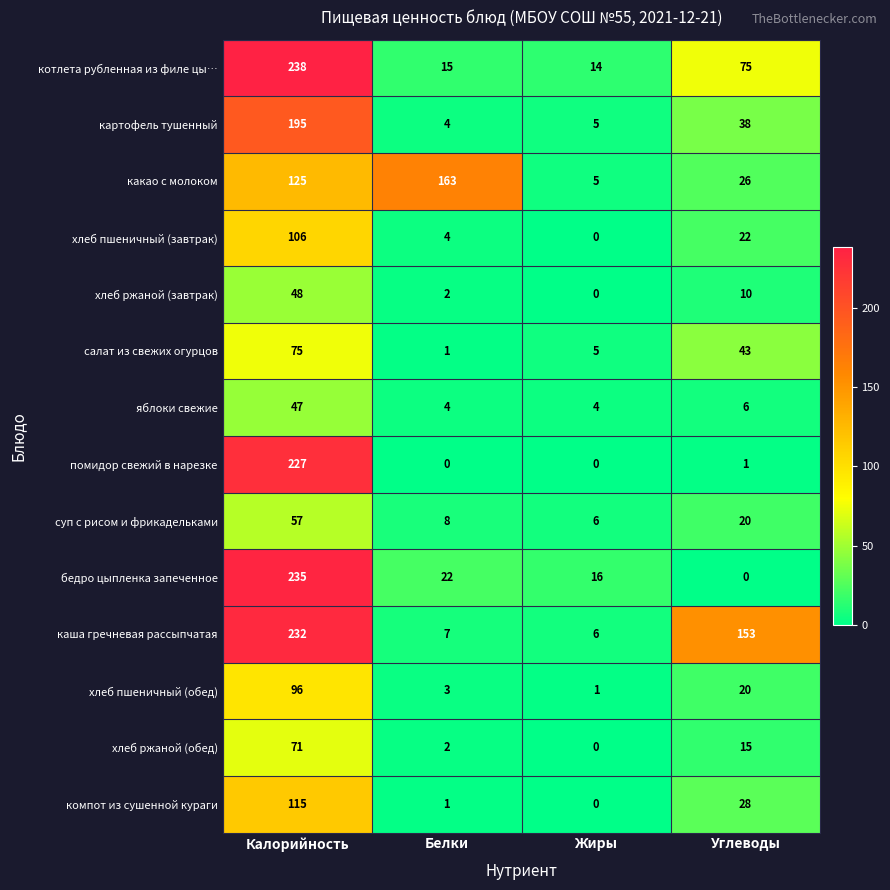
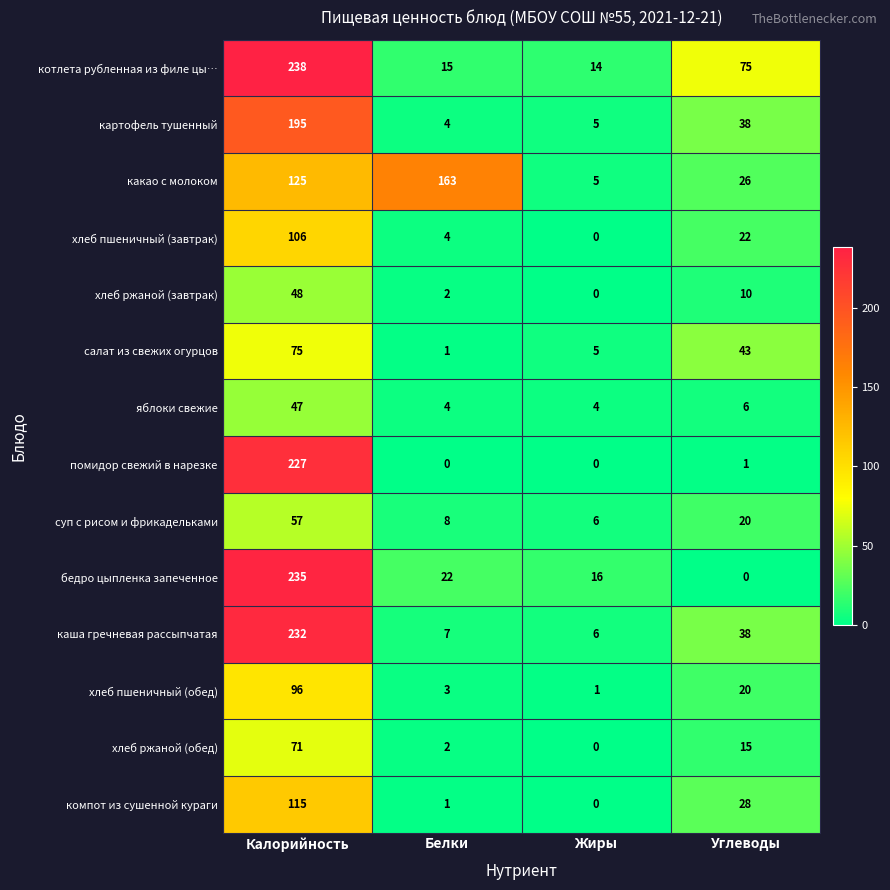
  {
    "котлета рубленная из филе цы…": {
      "Калорийность": 238,
      "Белки": 15,
      "Жиры": 14,
      "Углеводы": 75
    },
    "картофель тушенный": {
      "Калорийность": 195,
      "Белки": 4,
      "Жиры": 5,
      "Углеводы": 38
    },
    "какао с молоком": {
      "Калорийность": 125,
      "Белки": 163,
      "Жиры": 5,
      "Углеводы": 26
    },
    "хлеб пшеничный (завтрак)": {
      "Калорийность": 106,
      "Белки": 4,
      "Жиры": 0,
      "Углеводы": 22
    },
    "хлеб ржаной (завтрак)": {
      "Калорийность": 48,
      "Белки": 2,
      "Жиры": 0,
      "Углеводы": 10
    },
    "салат из свежих огурцов": {
      "Калорийность": 75,
      "Белки": 1,
      "Жиры": 5,
      "Углеводы": 43
    },
    "яблоки свежие": {
      "Калорийность": 47,
      "Белки": 4,
      "Жиры": 4,
      "Углеводы": 6
    },
    "помидор свежий в нарезке": {
      "Калорийность": 227,
      "Белки": 0,
      "Жиры": 0,
      "Углеводы": 1
    },
    "суп с рисом и фрикадельками": {
      "Калорийность": 57,
      "Белки": 8,
      "Жиры": 6,
      "Углеводы": 20
    },
    "бедро цыпленка запеченное": {
      "Калорийность": 235,
      "Белки": 22,
      "Жиры": 16,
      "Углеводы": 0
    },
    "каша гречневая рассыпчатая": {
      "Калорийность": 232,
      "Белки": 7,
      "Жиры": 6,
-     "Углеводы": 153
+     "Углеводы": 38
    },
    "хлеб пшеничный (обед)": {
      "Калорийность": 96,
      "Белки": 3,
      "Жиры": 1,
      "Углеводы": 20
    },
    "хлеб ржаной (обед)": {
      "Калорийность": 71,
      "Белки": 2,
      "Жиры": 0,
      "Углеводы": 15
    },
    "компот из сушенной кураги": {
      "Калорийность": 115,
      "Белки": 1,
      "Жиры": 0,
      "Углеводы": 28
    }
  }
